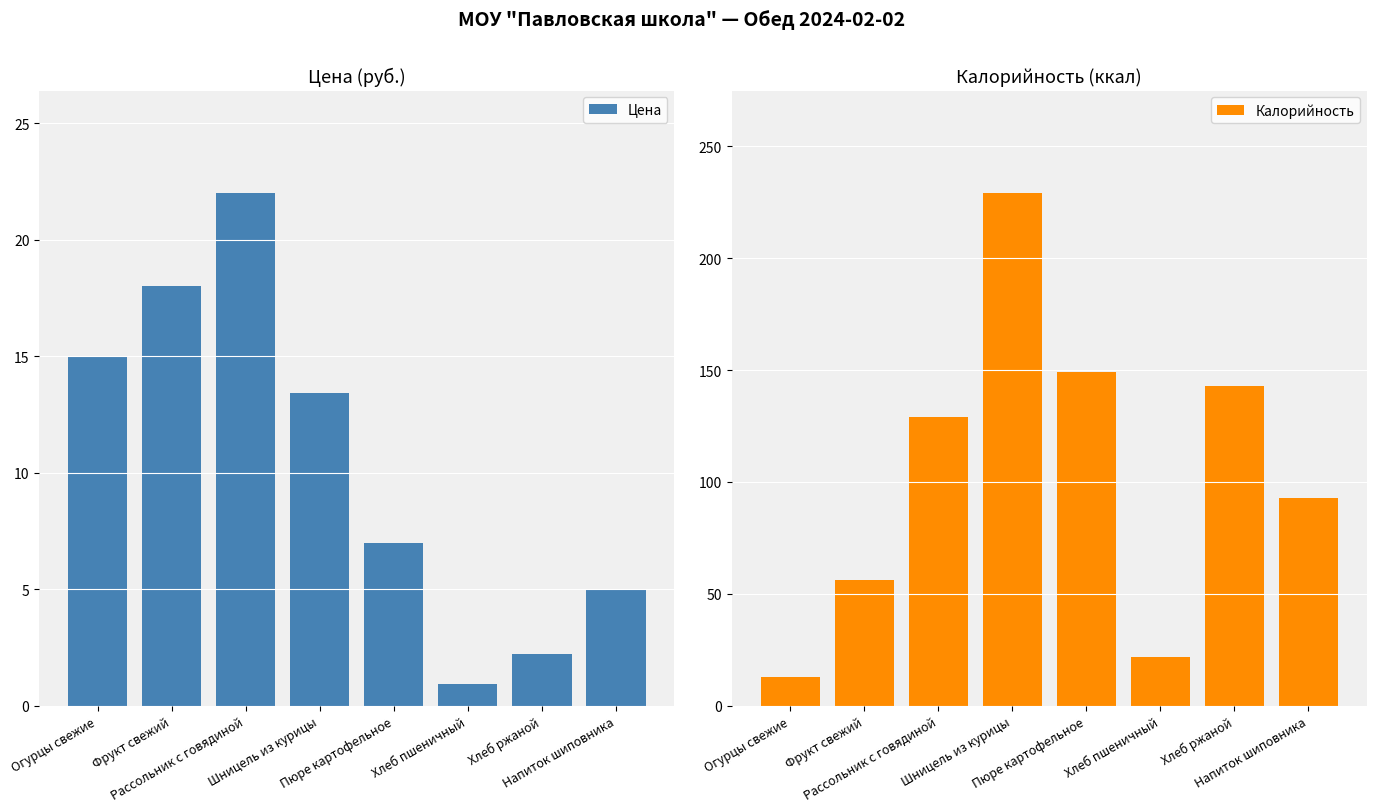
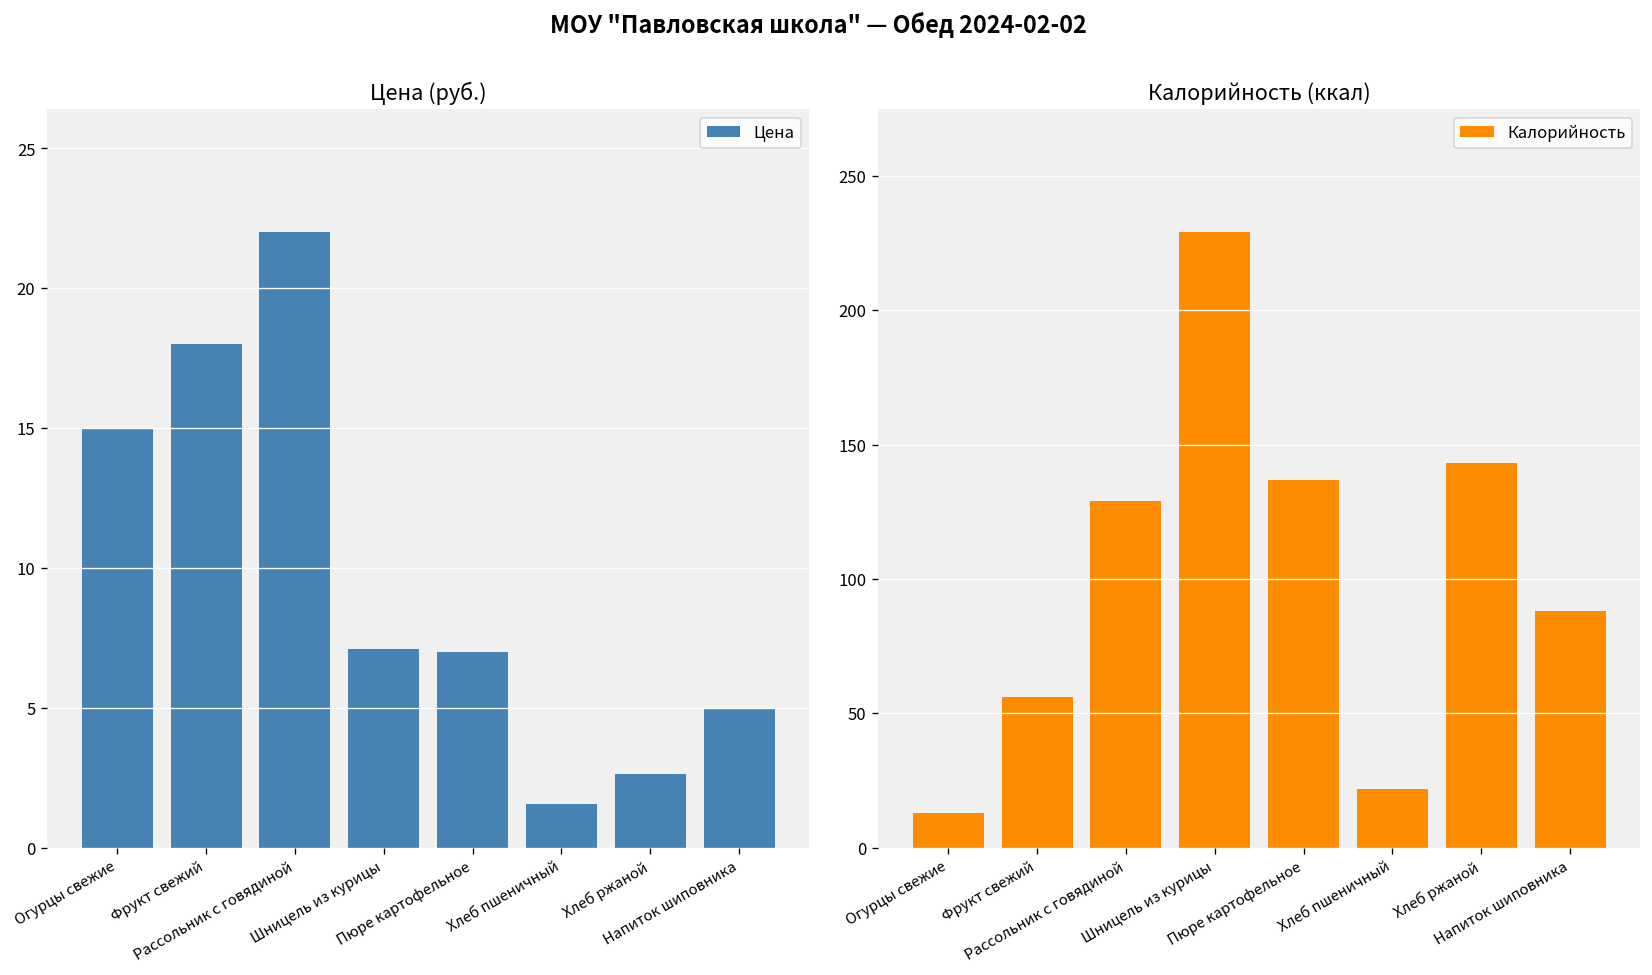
  {
    "Цена (руб.)": {
      "Огурцы свежие": 15.0,
      "Фрукт свежий": 18.0,
      "Рассольник с говядиной": 22.0,
-     "Шницель из курицы": 13.4,
+     "Шницель из курицы": 7.1,
      "Пюре картофельное": 7.0,
-     "Хлеб пшеничный": 0.9,
-     "Хлеб ржаной": 2.2,
+     "Хлеб пшеничный": 1.6,
+     "Хлеб ржаной": 2.7,
      "Напиток шиповника": 5.0
    },
    "Калорийность (ккал)": {
      "Огурцы свежие": 13,
      "Фрукт свежий": 56,
      "Рассольник с говядиной": 129,
      "Шницель из курицы": 229,
-     "Пюре картофельное": 149,
+     "Пюре картофельное": 137,
      "Хлеб пшеничный": 22,
      "Хлеб ржаной": 143,
-     "Напиток шиповника": 93
+     "Напиток шиповника": 88
    }
  }
